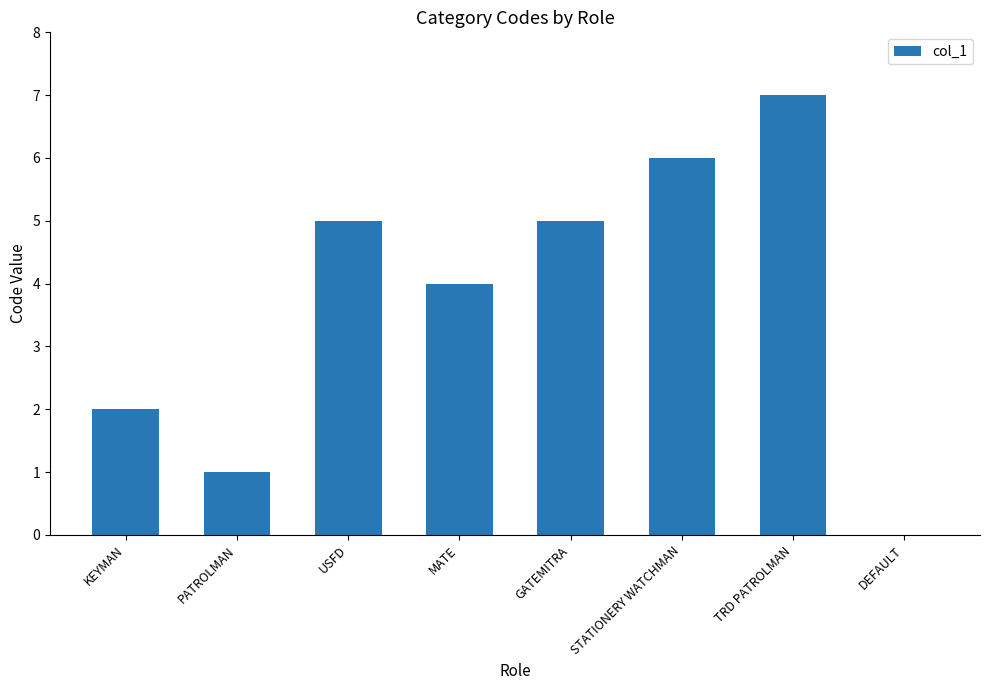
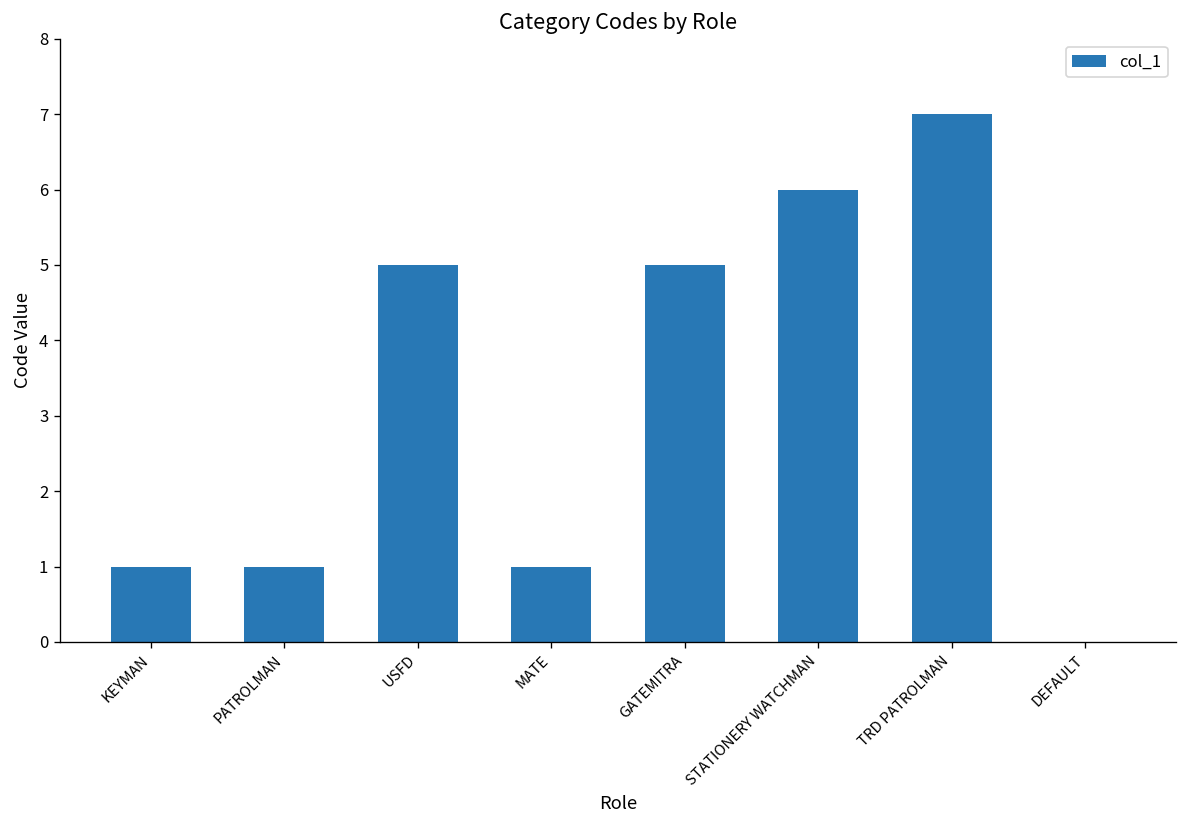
  {
-   "KEYMAN": 2,
+   "KEYMAN": 1,
    "PATROLMAN": 1,
    "USFD": 5,
-   "MATE": 4,
+   "MATE": 1,
    "GATEMITRA": 5,
    "STATIONERY WATCHMAN": 6,
    "TRD PATROLMAN": 7,
    "DEFAULT": 0
  }
